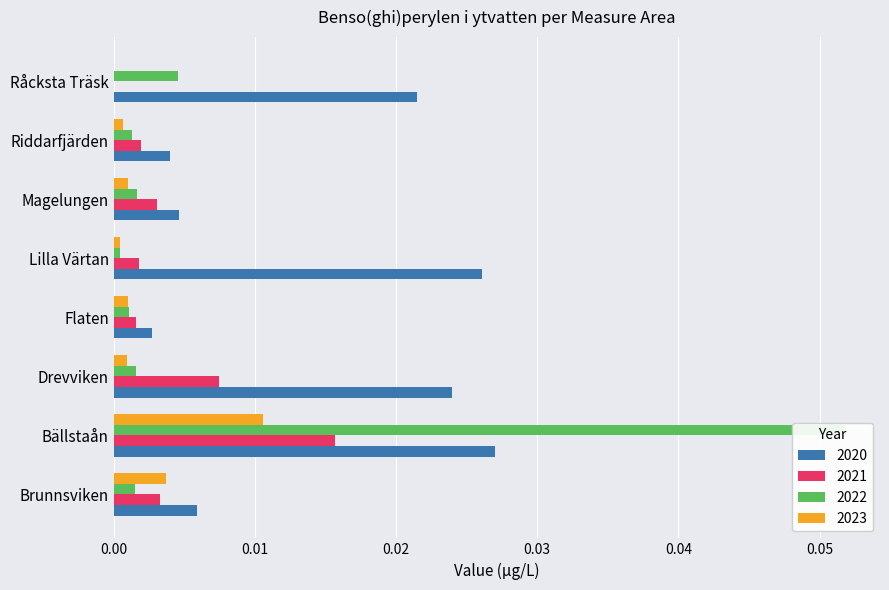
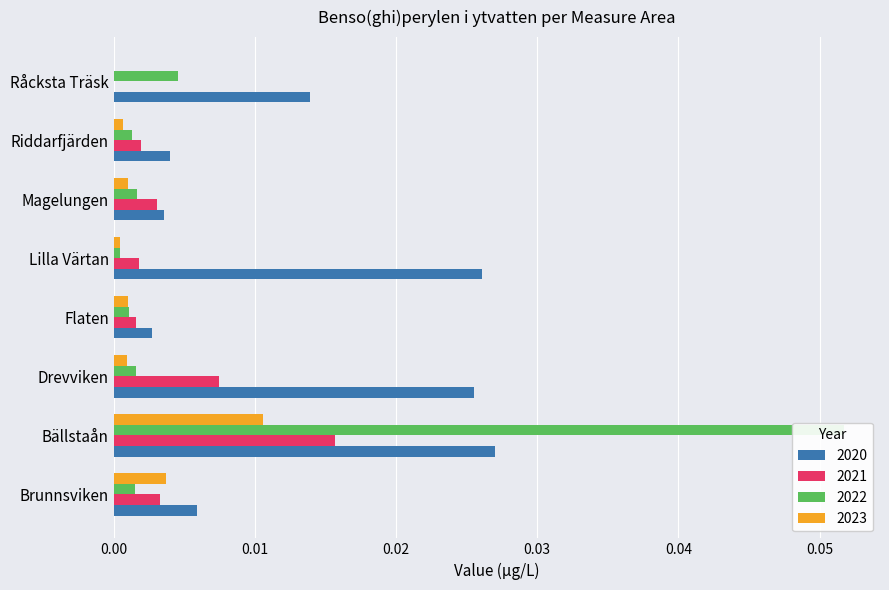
  {
    "2020": {
-     "Råcksta Träsk": 0.0215,
+     "Råcksta Träsk": 0.0139,
      "Riddarfjärden": 0.0040,
-     "Magelungen": 0.0047,
+     "Magelungen": 0.0036,
      "Lilla Värtan": 0.0261,
      "Flaten": 0.0027,
-     "Drevviken": 0.0240,
+     "Drevviken": 0.0255,
      "Bällstaån": 0.0270,
      "Brunnsviken": 0.0059
    },
    "2021": {
      "Råcksta Träsk": 0.0000,
      "Riddarfjärden": 0.0019,
      "Magelungen": 0.0031,
      "Lilla Värtan": 0.0018,
      "Flaten": 0.0016,
      "Drevviken": 0.0074,
      "Bällstaån": 0.0157,
      "Brunnsviken": 0.0033
    },
    "2022": {
      "Råcksta Träsk": 0.0046,
      "Riddarfjärden": 0.0013,
      "Magelungen": 0.0017,
      "Lilla Värtan": 0.0004,
      "Flaten": 0.0011,
      "Drevviken": 0.0016,
      "Brunnsviken": 0.0015
    },
    "2023": {
      "Råcksta Träsk": 0.0000,
      "Riddarfjärden": 0.0006,
      "Magelungen": 0.0010,
      "Lilla Värtan": 0.0005,
      "Flaten": 0.0010,
      "Drevviken": 0.0010,
      "Bällstaån": 0.0106,
      "Brunnsviken": 0.0037
    }
  }
